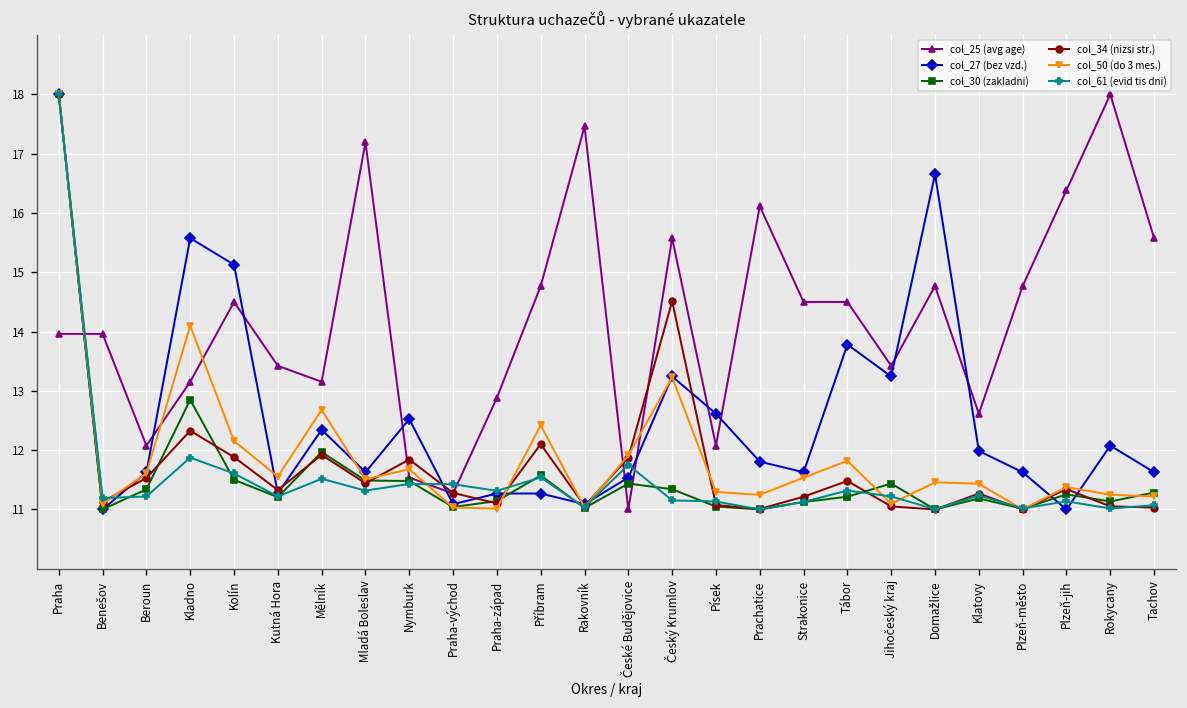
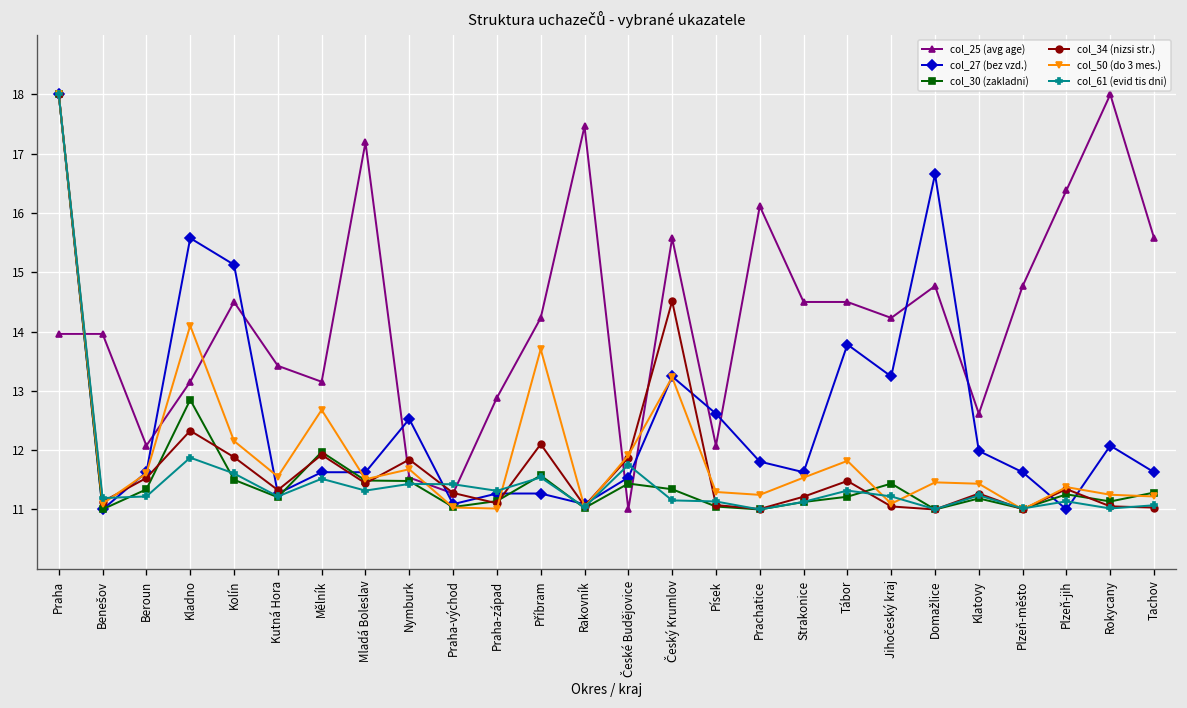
  {
    "col_25 (avg age)": {
      "Praha": 14.0,
      "Benešov": 14.0,
      "Beroun": 12.1,
      "Kladno": 13.2,
      "Kolín": 14.5,
      "Kutná Hora": 13.4,
      "Mělník": 13.2,
      "Mladá Boleslav": 17.2,
      "Nymburk": 11.5,
      "Praha-západ": 12.9,
-     "Příbram": 14.8,
+     "Příbram": 14.2,
      "Rakovník": 17.5,
      "České Budějovice": 11.0,
      "Český Krumlov": 15.6,
      "Písek": 12.1,
      "Prachatice": 16.1,
      "Strakonice": 14.5,
      "Tábor": 14.5,
-     "Jihočeský kraj": 13.4,
+     "Jihočeský kraj": 14.2,
      "Domažlice": 14.8,
      "Klatovy": 12.6,
      "Plzeň-město": 14.8,
      "Plzeň-jih": 16.4,
      "Rokycany": 18.0,
      "Tachov": 15.6
    },
    "col_27 (bez vzd.)": {
      "Kladno": 15.6,
      "Kolín": 15.1,
-     "Mělník": 12.3,
+     "Mělník": 11.6,
      "Mladá Boleslav": 11.6,
      "Nymburk": 12.5,
      "Příbram": 11.3,
      "České Budějovice": 11.5,
      "Písek": 12.6,
      "Prachatice": 11.8,
      "Strakonice": 11.6,
      "Tábor": 13.8,
      "Jihočeský kraj": 13.2,
      "Domažlice": 16.7,
      "Klatovy": 12.0,
      "Plzeň-město": 11.6,
      "Plzeň-jih": 11.0,
      "Rokycany": 12.1,
      "Tachov": 11.6
    },
    "col_30 (zakladni)": {
      "Beroun": 11.3,
      "Kladno": 12.9,
      "Kolín": 11.5,
      "České Budějovice": 11.4,
      "Český Krumlov": 11.3,
      "Tábor": 11.2,
      "Jihočeský kraj": 11.4,
      "Plzeň-jih": 11.3,
      "Rokycany": 11.1,
      "Tachov": 11.3
    },
    "col_34 (nizsi str.)": {
      "Beroun": 11.5,
      "Kladno": 12.3,
      "Kolín": 11.9,
      "Kutná Hora": 11.3,
      "Nymburk": 11.8,
      "Příbram": 12.1,
      "Český Krumlov": 14.5,
      "Strakonice": 11.2,
      "Tábor": 11.5
    },
    "col_50 (do 3 mes.)": {
      "Kladno": 14.1,
      "Kolín": 12.2,
      "Kutná Hora": 11.6,
      "Mělník": 12.7,
      "Nymburk": 11.7,
      "Praha-západ": 11.0,
-     "Příbram": 12.4,
+     "Příbram": 13.7,
      "Písek": 11.3,
      "Prachatice": 11.2,
      "Strakonice": 11.5,
      "Tábor": 11.8,
      "Domažlice": 11.5,
      "Klatovy": 11.4,
      "Rokycany": 11.2,
      "Tachov": 11.2
    },
    "col_61 (evid tis dni)": {
      "Benešov": 11.2,
      "Beroun": 11.2,
      "Kladno": 11.9,
      "Kolín": 11.6,
      "Mělník": 11.5,
      "Mladá Boleslav": 11.3,
      "Praha-východ": 11.4,
      "České Budějovice": 11.8,
      "Český Krumlov": 11.2,
      "Písek": 11.1,
      "Tábor": 11.3,
      "Jihočeský kraj": 11.2,
      "Plzeň-jih": 11.1
    }
  }
